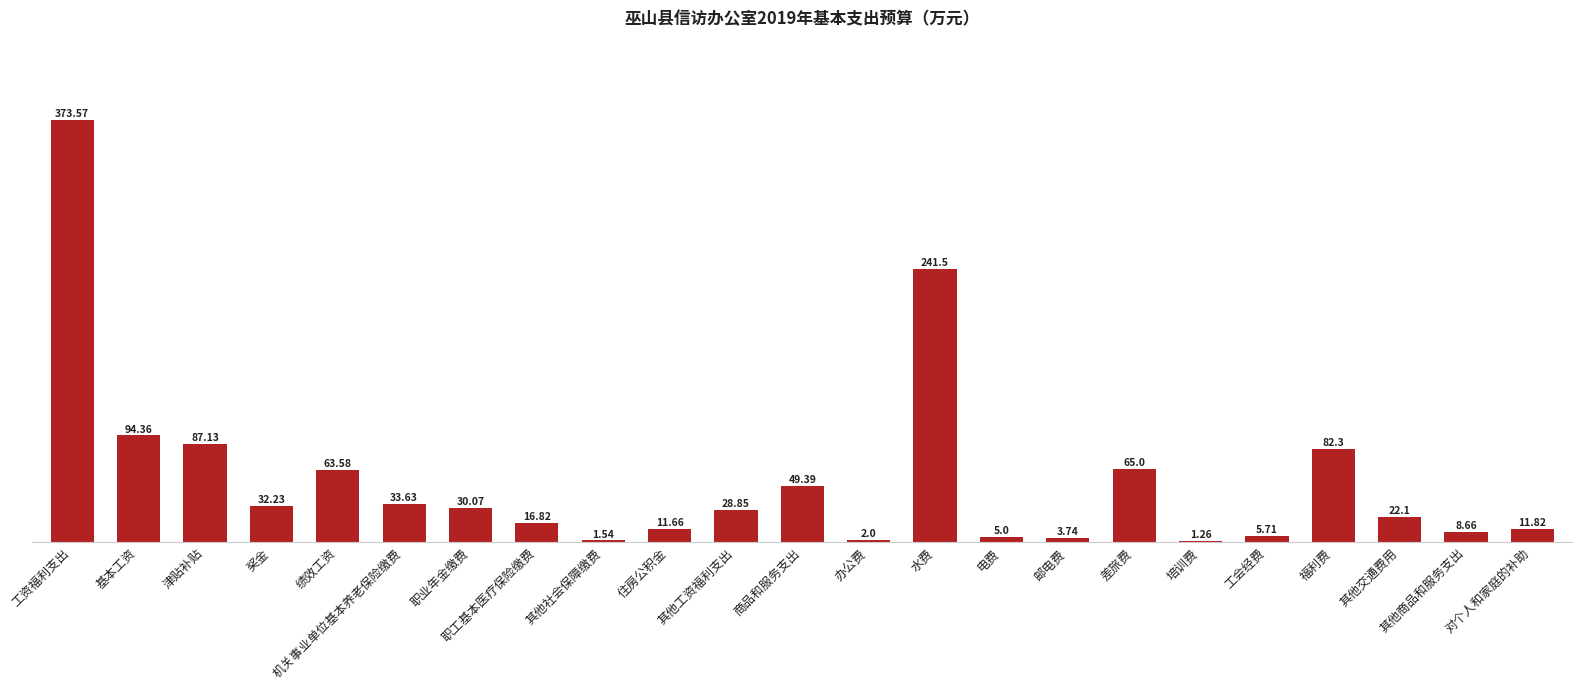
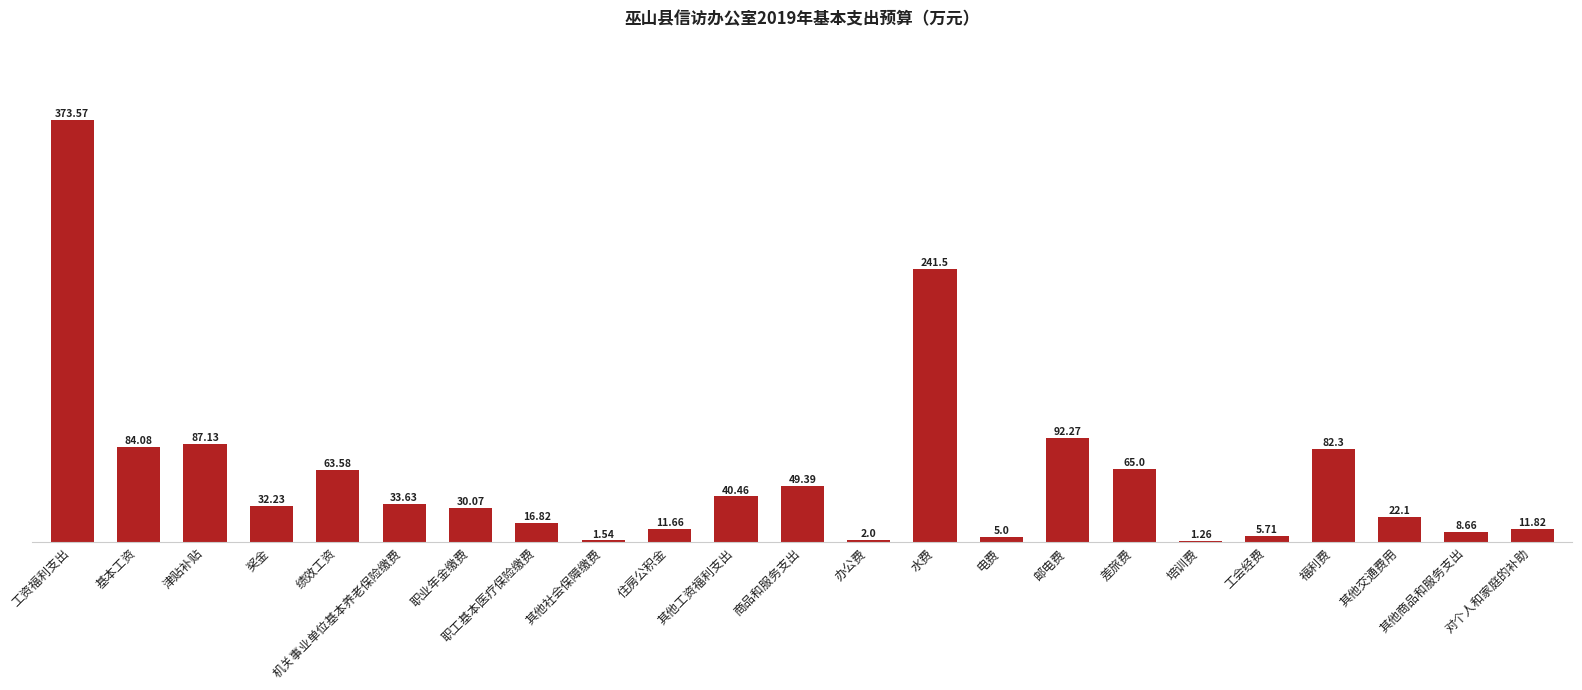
  {
    "工资福利支出": 373.57,
-   "基本工资": 94.36,
+   "基本工资": 84.08,
    "津贴补贴": 87.13,
    "奖金": 32.23,
    "绩效工资": 63.58,
    "机关事业单位基本养老保险缴费": 33.63,
    "职业年金缴费": 30.07,
    "职工基本医疗保险缴费": 16.82,
    "其他社会保障缴费": 1.54,
    "住房公积金": 11.66,
-   "其他工资福利支出": 28.85,
+   "其他工资福利支出": 40.46,
    "商品和服务支出": 49.39,
    "办公费": 2.0,
    "水费": 241.5,
    "电费": 5.0,
-   "邮电费": 3.74,
+   "邮电费": 92.27,
    "差旅费": 65.0,
    "培训费": 1.26,
    "工会经费": 5.71,
    "福利费": 82.3,
    "其他交通费用": 22.1,
    "其他商品和服务支出": 8.66,
    "对个人和家庭的补助": 11.82
  }
